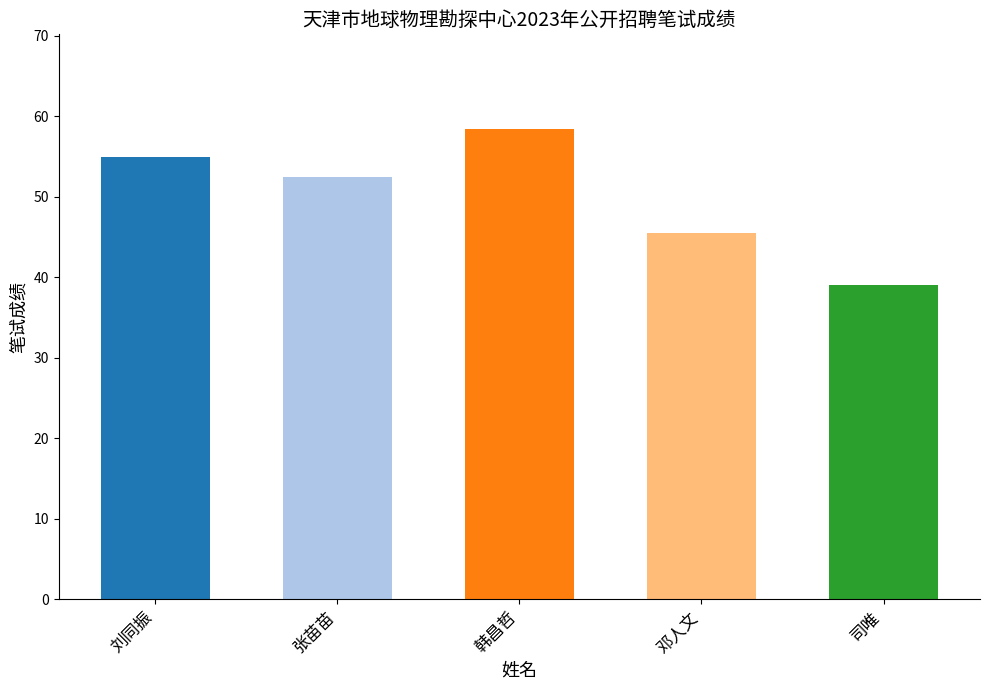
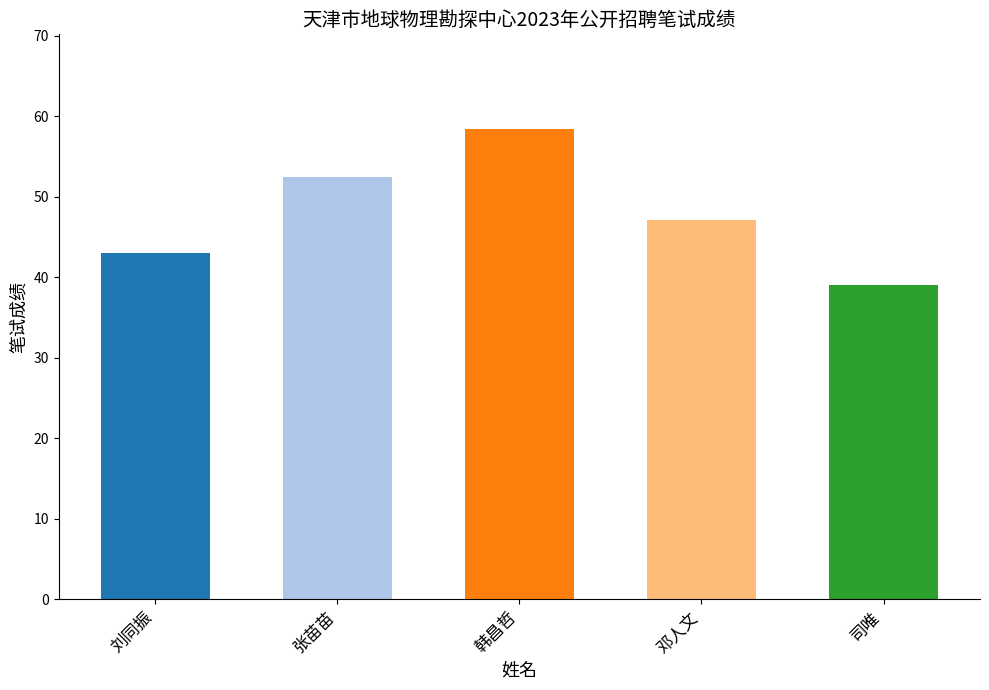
  {
-   "刘同振": 55,
+   "刘同振": 43,
    "张苗苗": 53,
    "韩昌哲": 59,
-   "邓人文": 46,
+   "邓人文": 47,
    "司唯": 39
  }
